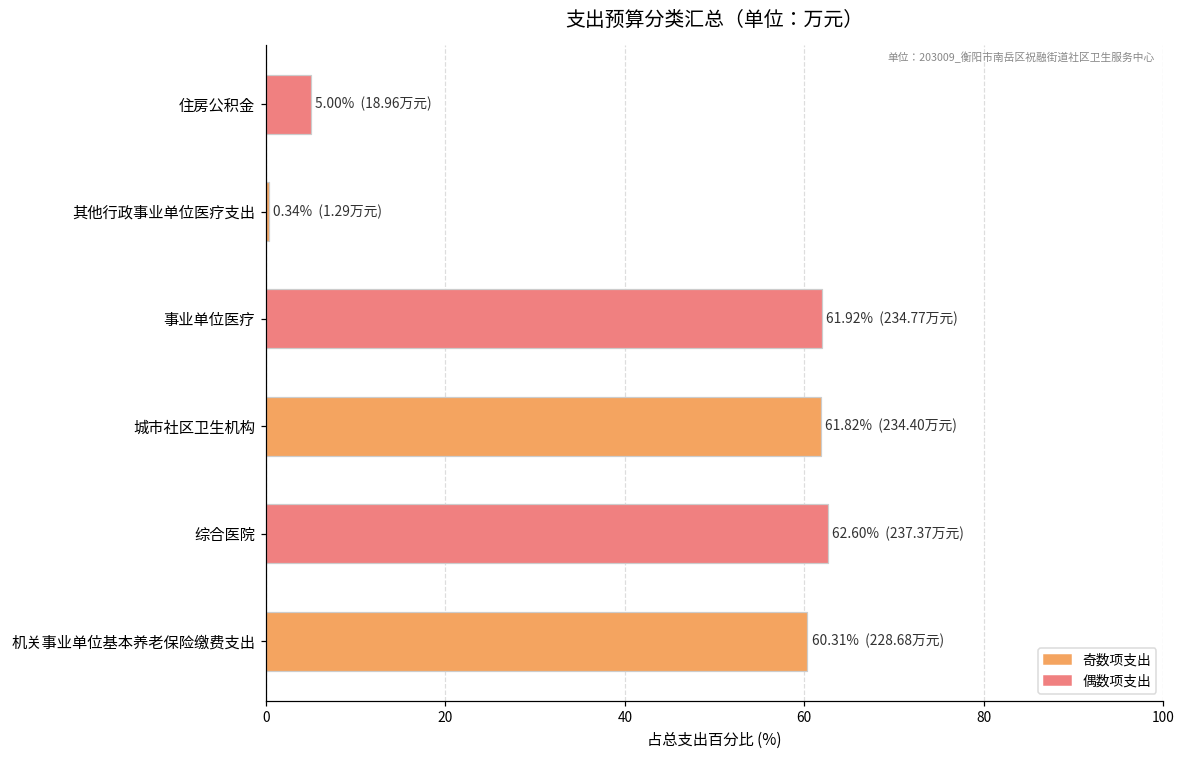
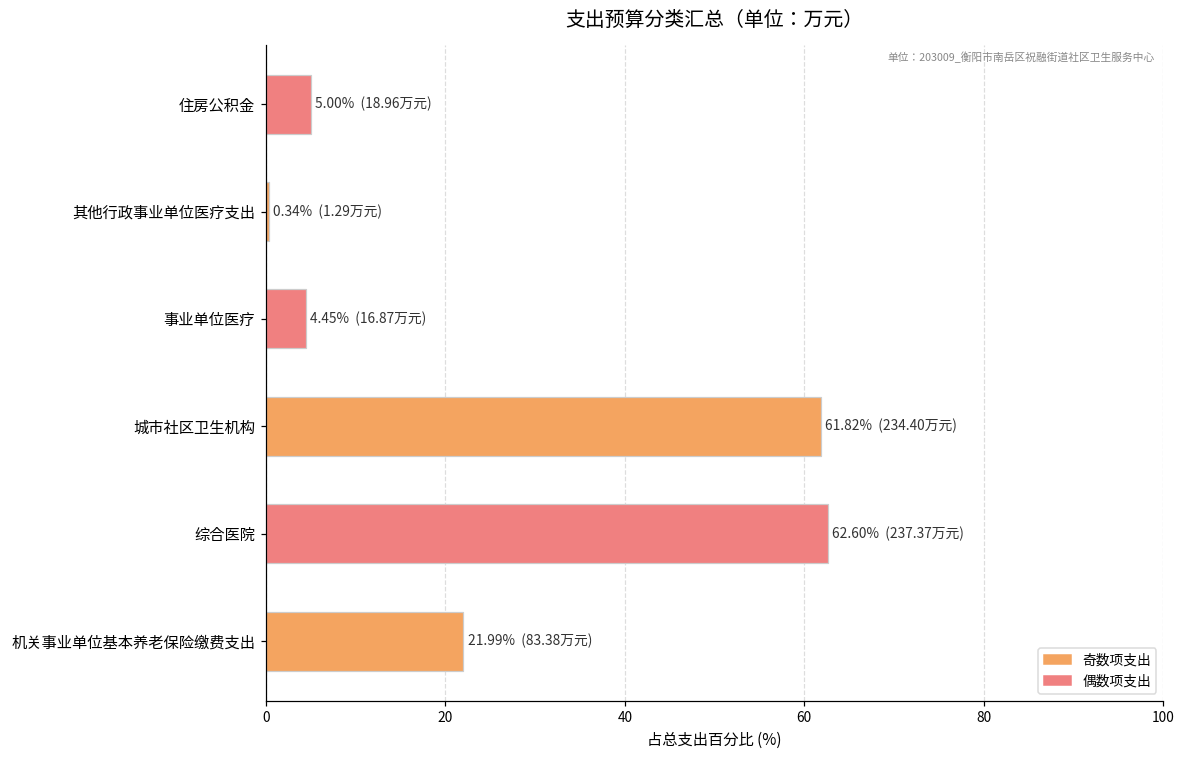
  {
    "住房公积金": "5.00%",
    "其他行政事业单位医疗支出": "0.34%",
-   "事业单位医疗": "61.92% (234.77万元)",
+   "事业单位医疗": "4.45% (16.87万元)",
    "城市社区卫生机构": "61.82%",
    "综合医院": "62.60%",
-   "机关事业单位基本养老保险缴费支出": "60.31% (228.68万元)"
+   "机关事业单位基本养老保险缴费支出": "21.99% (83.38万元)"
  }
